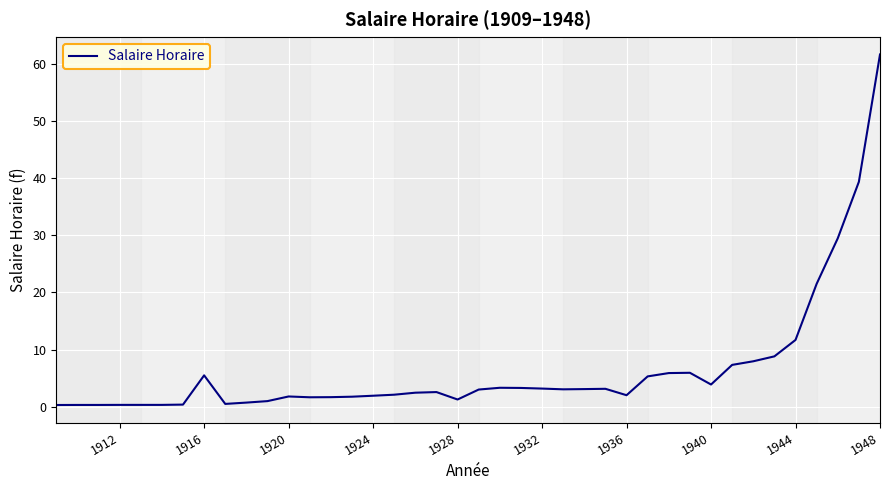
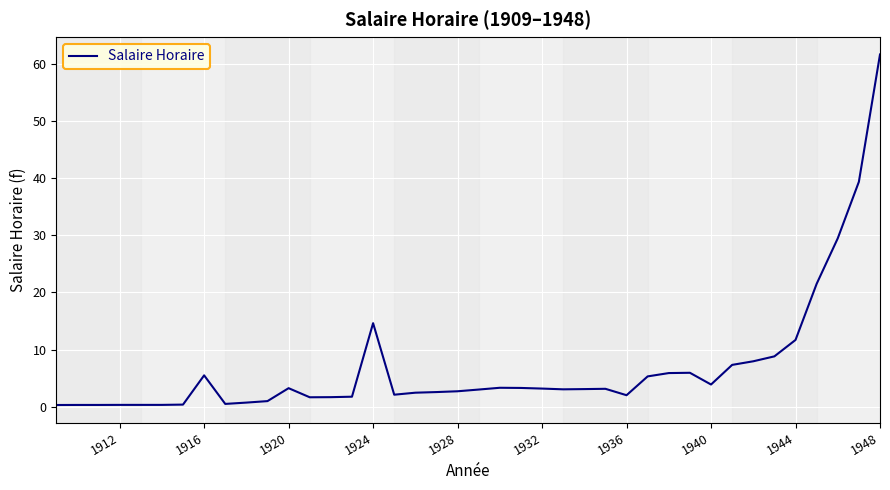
  {
    "1912": 0,
    "1916": 6,
-   "1920": 2,
-   "1924": 2,
-   "1928": 1,
+   "1920": 3,
+   "1924": 15,
+   "1928": 3,
    "1932": 3,
    "1936": 2,
    "1940": 4,
    "1944": 12,
    "1948": 62
  }
